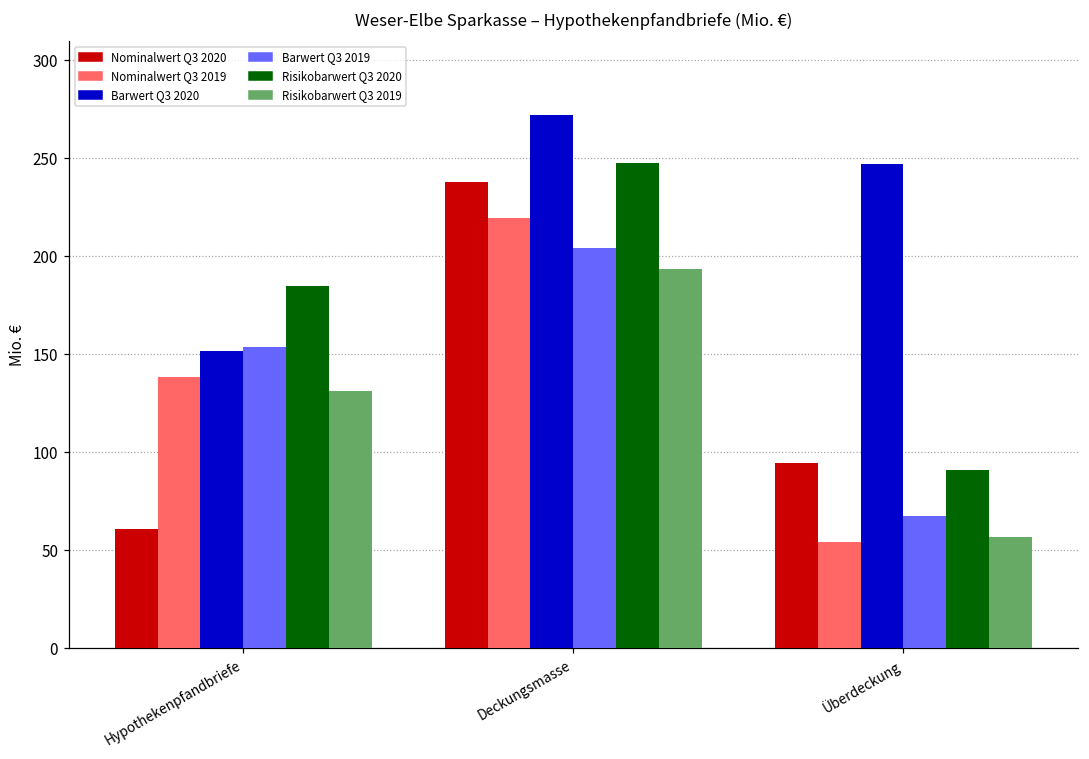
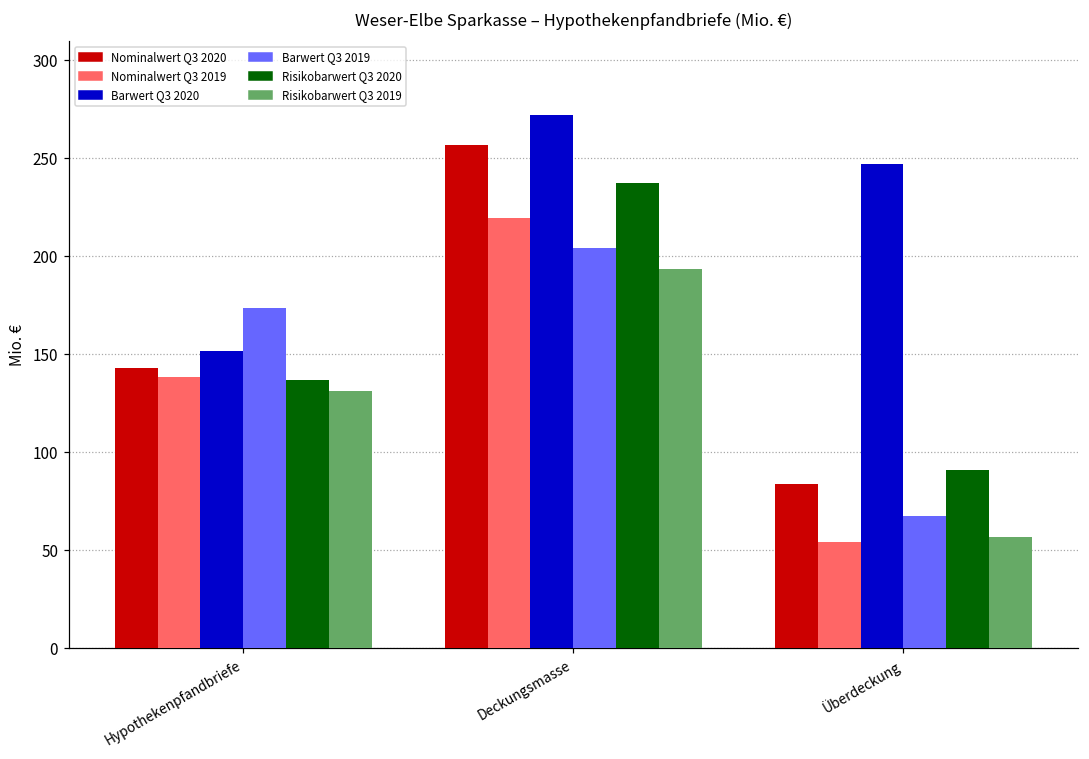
  {
    "Nominalwert Q3 2020": {
-     "Hypothekenpfandbriefe": 61,
-     "Deckungsmasse": 238,
-     "Überdeckung": 95
+     "Hypothekenpfandbriefe": 143,
+     "Deckungsmasse": 257,
+     "Überdeckung": 84
    },
    "Nominalwert Q3 2019": {
      "Hypothekenpfandbriefe": 138,
      "Deckungsmasse": 220,
      "Überdeckung": 54
    },
    "Barwert Q3 2020": {
      "Hypothekenpfandbriefe": 152,
      "Deckungsmasse": 272,
      "Überdeckung": 247
    },
    "Barwert Q3 2019": {
-     "Hypothekenpfandbriefe": 154,
+     "Hypothekenpfandbriefe": 174,
      "Deckungsmasse": 204,
      "Überdeckung": 68
    },
    "Risikobarwert Q3 2020": {
-     "Hypothekenpfandbriefe": 185,
-     "Deckungsmasse": 248,
+     "Hypothekenpfandbriefe": 137,
+     "Deckungsmasse": 237,
      "Überdeckung": 91
    },
    "Risikobarwert Q3 2019": {
      "Hypothekenpfandbriefe": 131,
      "Deckungsmasse": 193,
      "Überdeckung": 57
    }
  }
